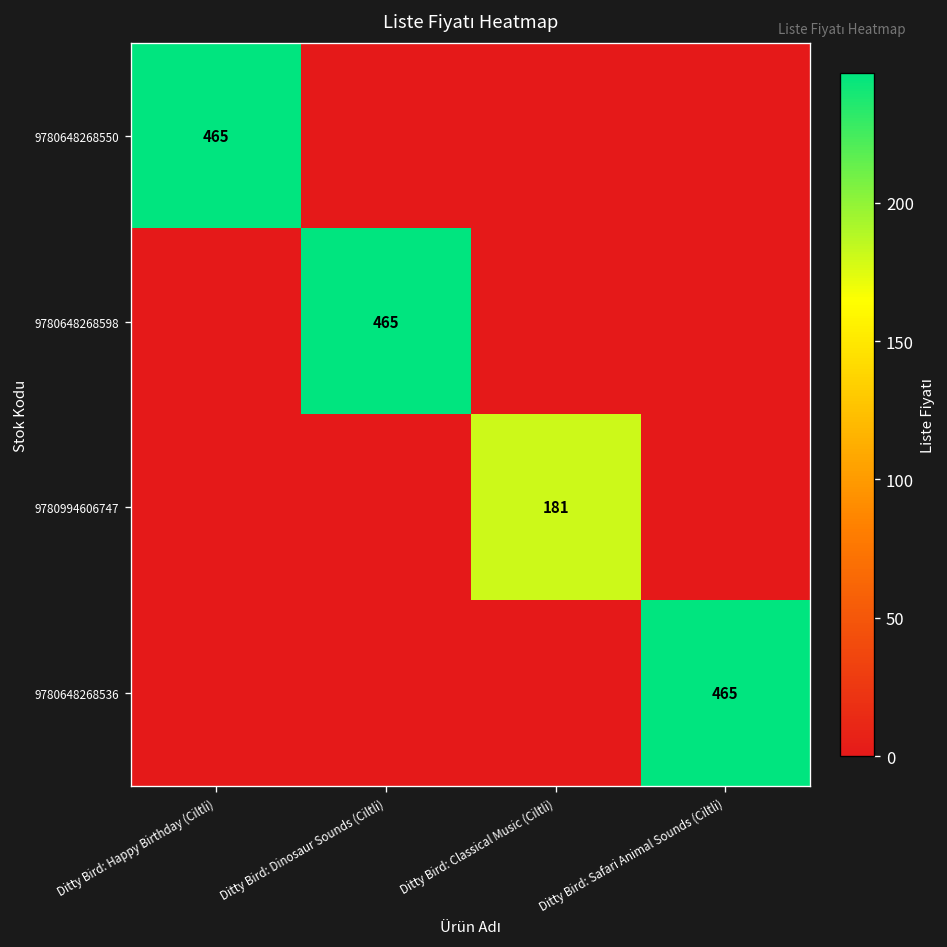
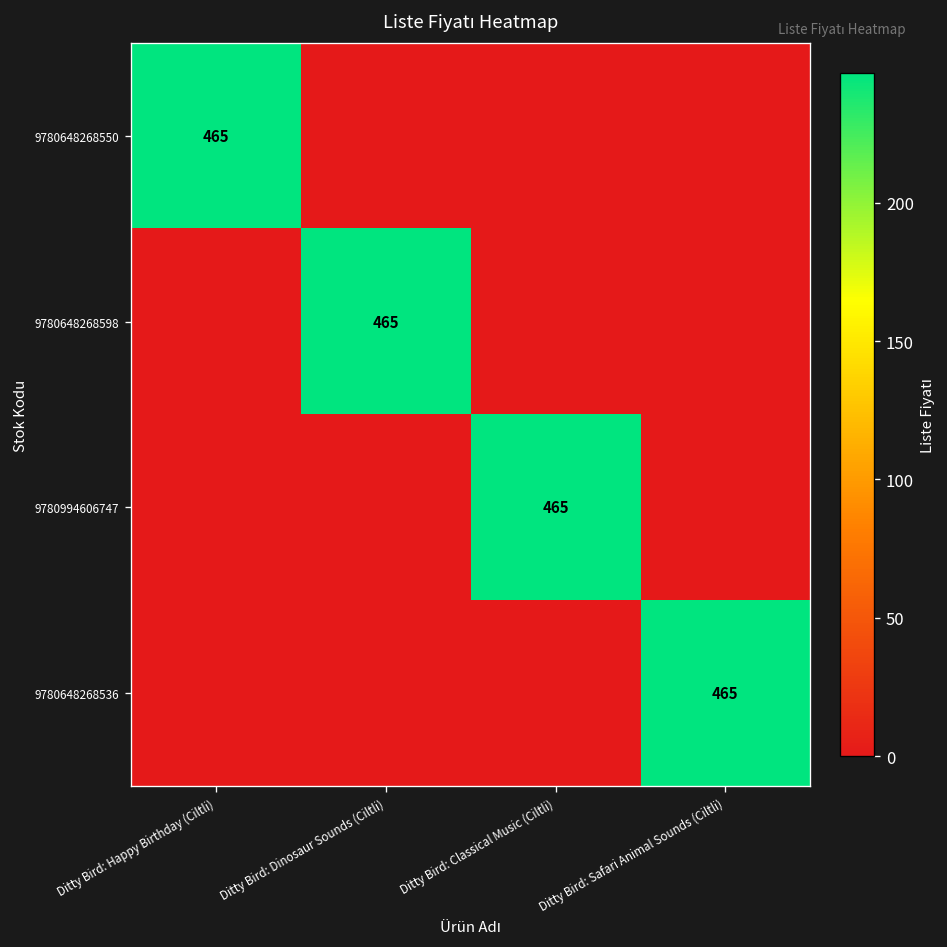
  {
    "9780648268550": {
      "Ditty Bird: Happy Birthday (Ciltli)": 465
    },
    "9780648268598": {
      "Ditty Bird: Dinosaur Sounds (Ciltli)": 465
    },
    "9780994606747": {
-     "Ditty Bird: Classical Music (Ciltli)": 181
+     "Ditty Bird: Classical Music (Ciltli)": 465
    },
    "9780648268536": {
      "Ditty Bird: Safari Animal Sounds (Ciltli)": 465
    }
  }
